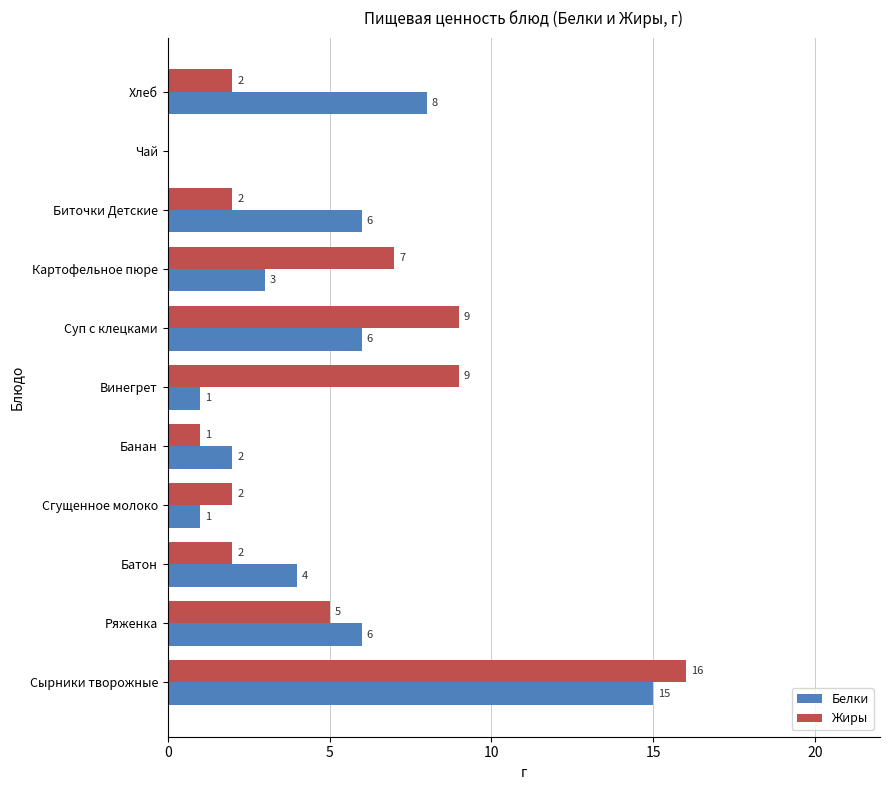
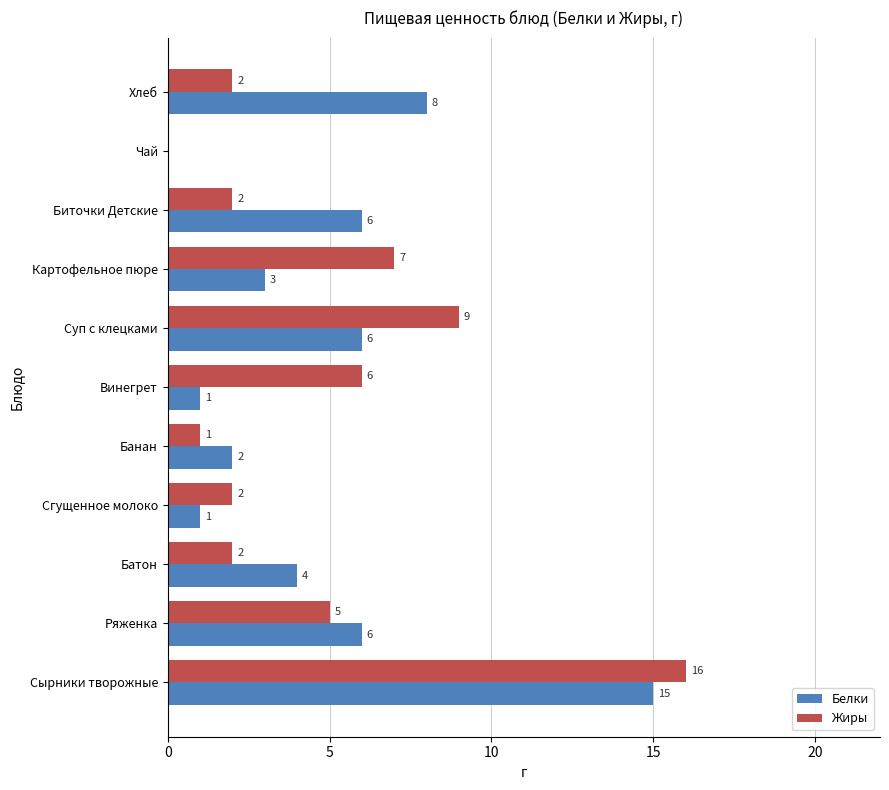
  {
    "Белки": {
      "Хлеб": 8,
      "Биточки Детские": 6,
      "Картофельное пюре": 3,
      "Суп с клецками": 6,
      "Винегрет": 1,
      "Банан": 2,
      "Сгущенное молоко": 1,
      "Батон": 4,
      "Ряженка": 6,
      "Сырники творожные": 15
    },
    "Жиры": {
      "Хлеб": 2,
      "Биточки Детские": 2,
      "Картофельное пюре": 7,
      "Суп с клецками": 9,
-     "Винегрет": 9,
+     "Винегрет": 6,
      "Банан": 1,
      "Сгущенное молоко": 2,
      "Батон": 2,
      "Ряженка": 5,
      "Сырники творожные": 16
    }
  }
